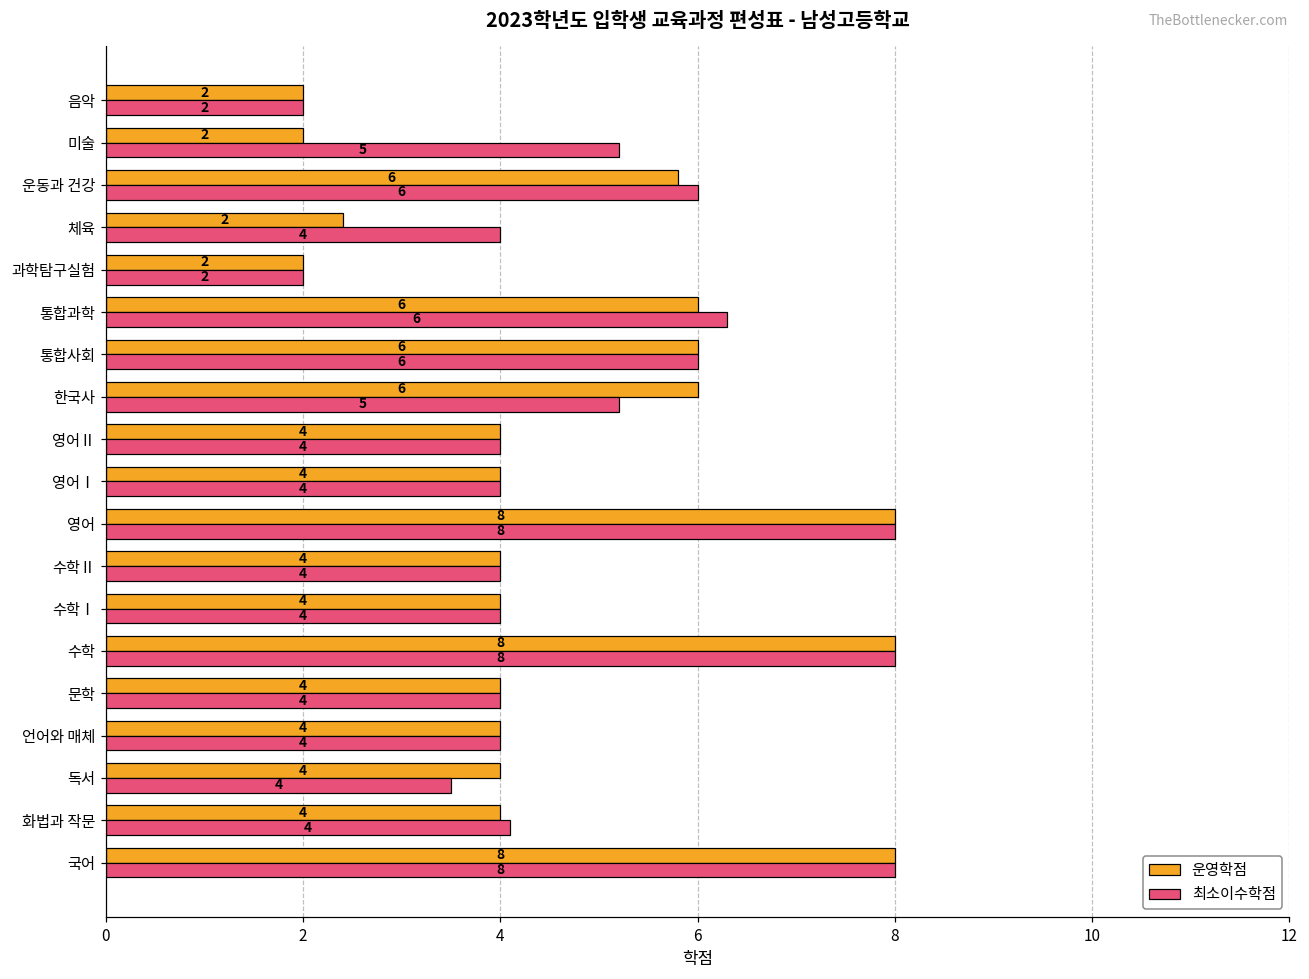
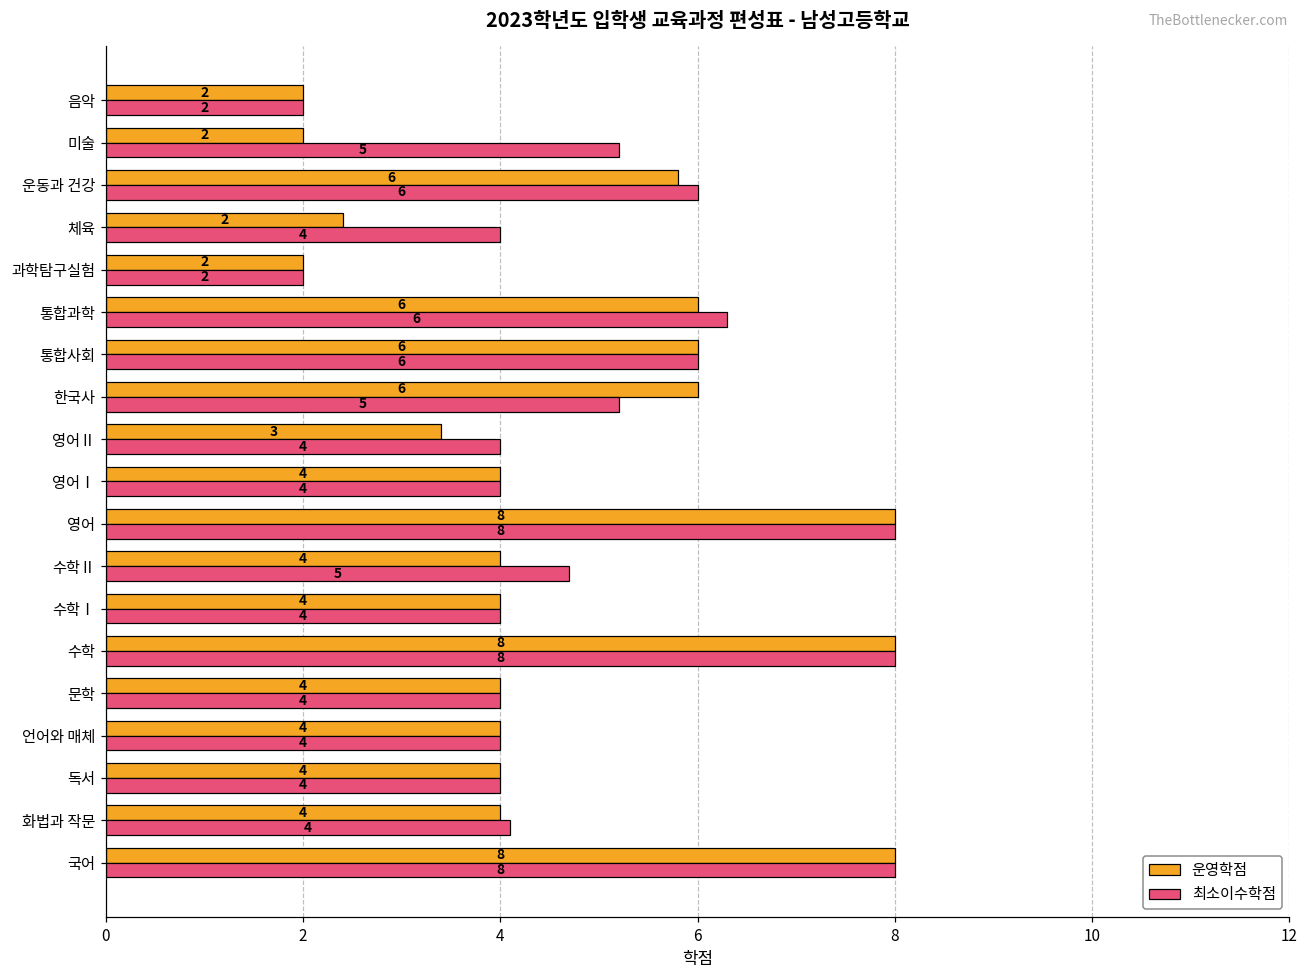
  {
    "운영학점": {
      "음악": 2,
      "미술": 2,
      "운동과 건강": 6,
      "체육": 2,
      "과학탐구실험": 2,
      "통합과학": 6,
      "통합사회": 6,
      "한국사": 6,
-     "영어Ⅱ": 4,
+     "영어Ⅱ": 3,
      "영어Ⅰ": 4,
      "영어": 8,
      "수학Ⅱ": 4,
      "수학Ⅰ": 4,
      "수학": 8,
      "문학": 4,
      "언어와 매체": 4,
      "독서": 4,
      "화법과 작문": 4,
      "국어": 8
    },
    "최소이수학점": {
      "음악": 2,
      "미술": 5,
      "운동과 건강": 6,
      "체육": 4,
      "과학탐구실험": 2,
      "통합과학": 6,
      "통합사회": 6,
      "한국사": 5,
      "영어Ⅱ": 4,
      "영어Ⅰ": 4,
      "영어": 8,
-     "수학Ⅱ": 4,
+     "수학Ⅱ": 5,
      "수학Ⅰ": 4,
      "수학": 8,
      "문학": 4,
      "언어와 매체": 4,
-     "독서": 3.5,
+     "독서": 4.0,
      "화법과 작문": 4,
      "국어": 8
    }
  }
